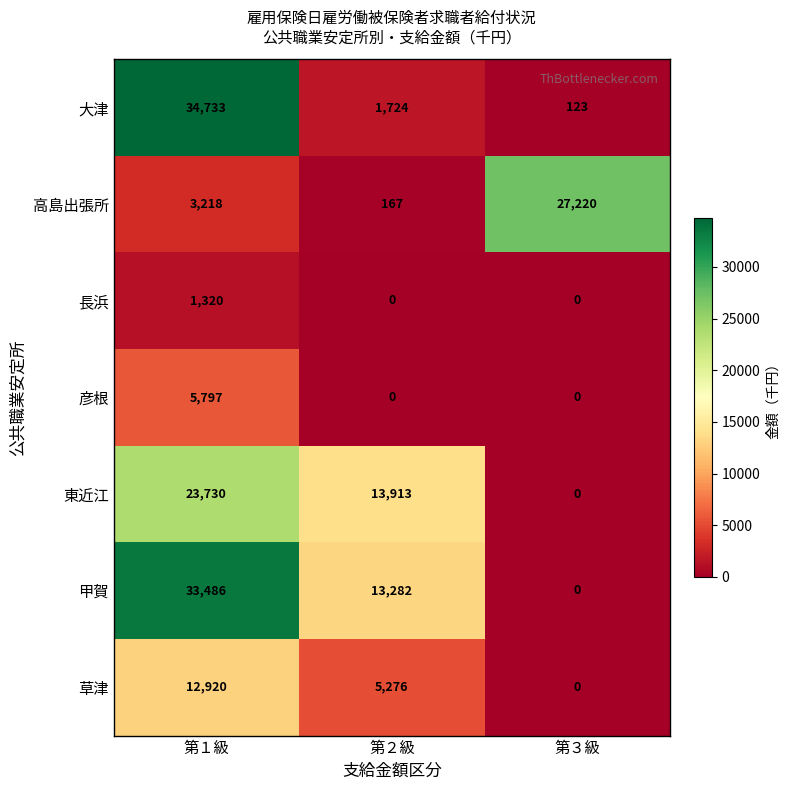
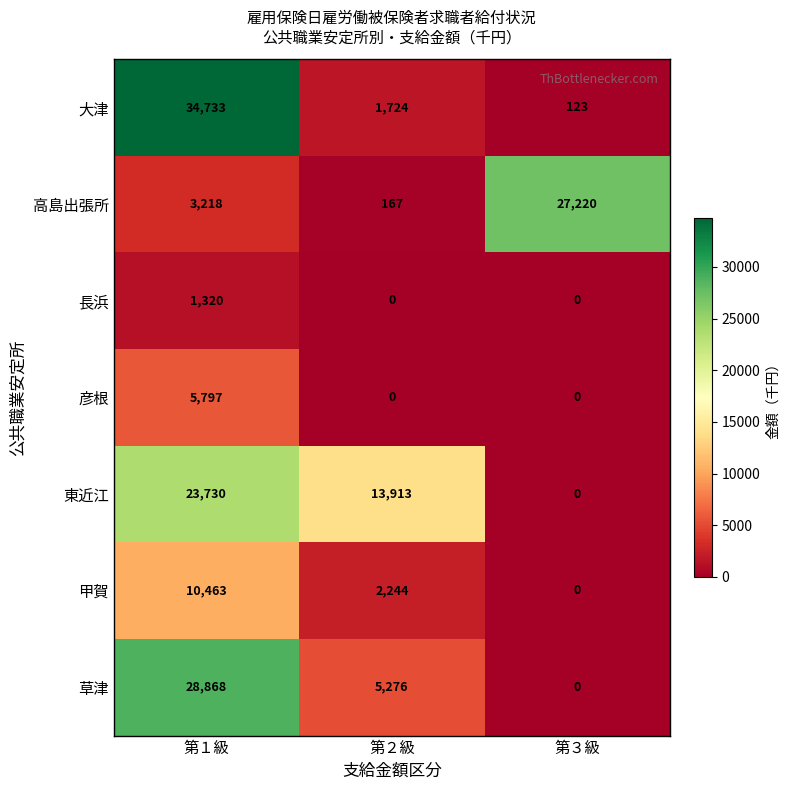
  {
    "大津": {
      "第１級": "34,733",
      "第２級": "1,724"
    },
    "高島出張所": {
      "第１級": "3,218",
      "第２級": "167",
      "第３級": "27,220"
    },
    "長浜": {
      "第１級": "1,320",
      "第２級": "0",
      "第３級": "0"
    },
    "彦根": {
      "第１級": "5,797",
      "第２級": "0",
      "第３級": "0"
    },
    "東近江": {
      "第１級": "23,730",
      "第２級": "13,913",
      "第３級": "0"
    },
    "甲賀": {
-     "第１級": "33,486",
-     "第２級": "13,282",
+     "第１級": "10,463",
+     "第２級": "2,244",
      "第３級": "0"
    },
    "草津": {
-     "第１級": "12,920",
+     "第１級": "28,868",
      "第２級": "5,276",
      "第３級": "0"
    }
  }
